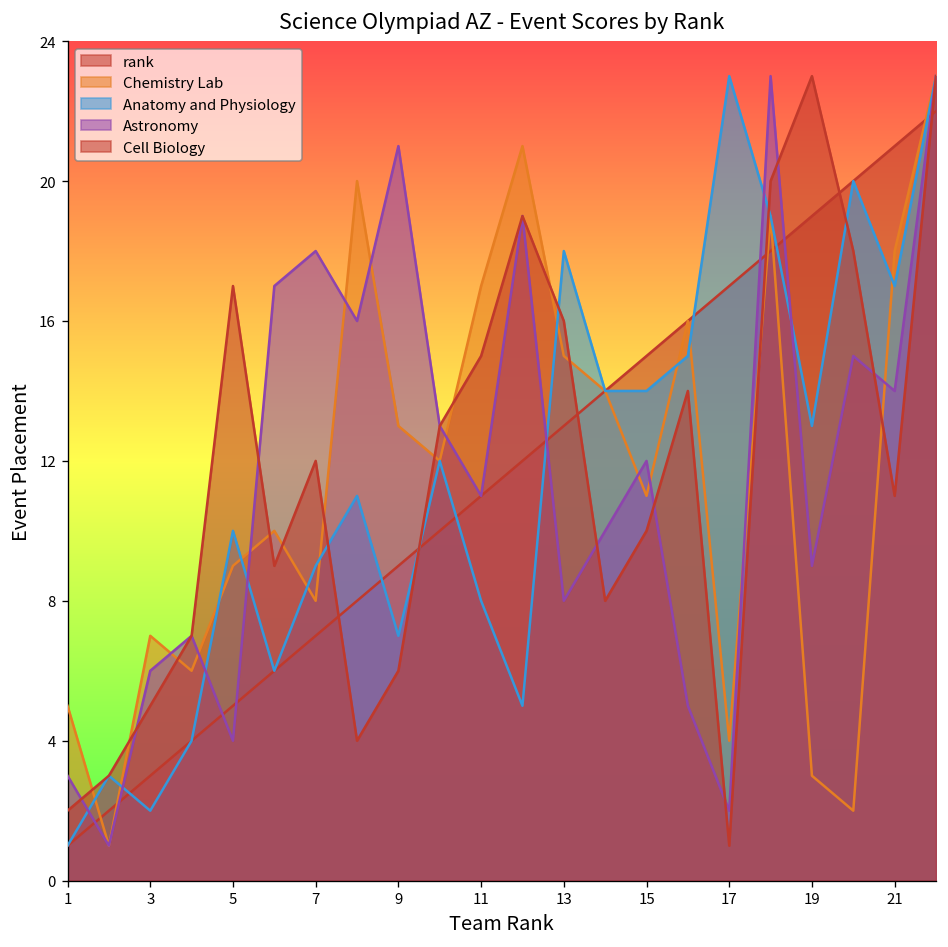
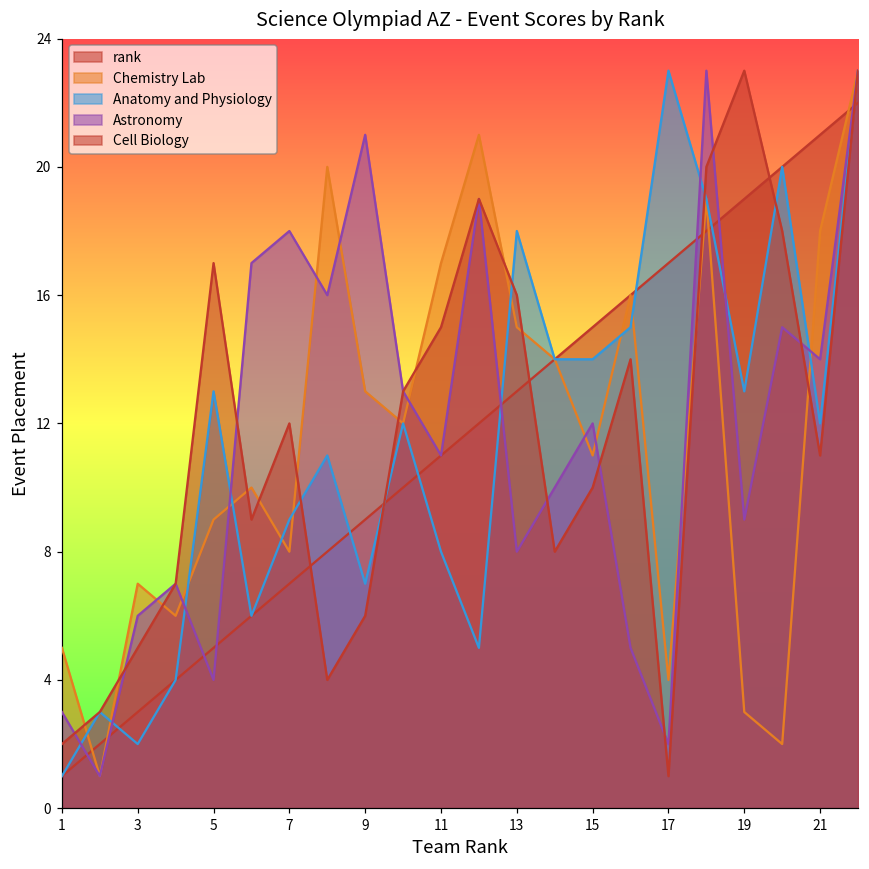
  {
    "Chemistry Lab": {
      "1": 5,
      "3": 7,
      "5": 9,
      "7": 8,
      "9": 13,
      "11": 17,
      "13": 15,
      "15": 11,
      "17": 4,
      "19": 3,
      "21": 18
    },
    "Anatomy and Physiology": {
      "3": 2,
-     "5": 10,
+     "5": 13,
      "7": 9,
      "9": 7,
      "11": 8,
      "13": 18,
      "15": 14,
      "17": 23,
      "19": 13,
-     "21": 17
+     "21": 12
    },
    "Astronomy": {
      "1": 3,
      "3": 6,
      "5": 4,
      "7": 18,
      "9": 21,
      "13": 8,
      "15": 12,
      "17": 2,
      "19": 9,
      "21": 14
    }
  }
